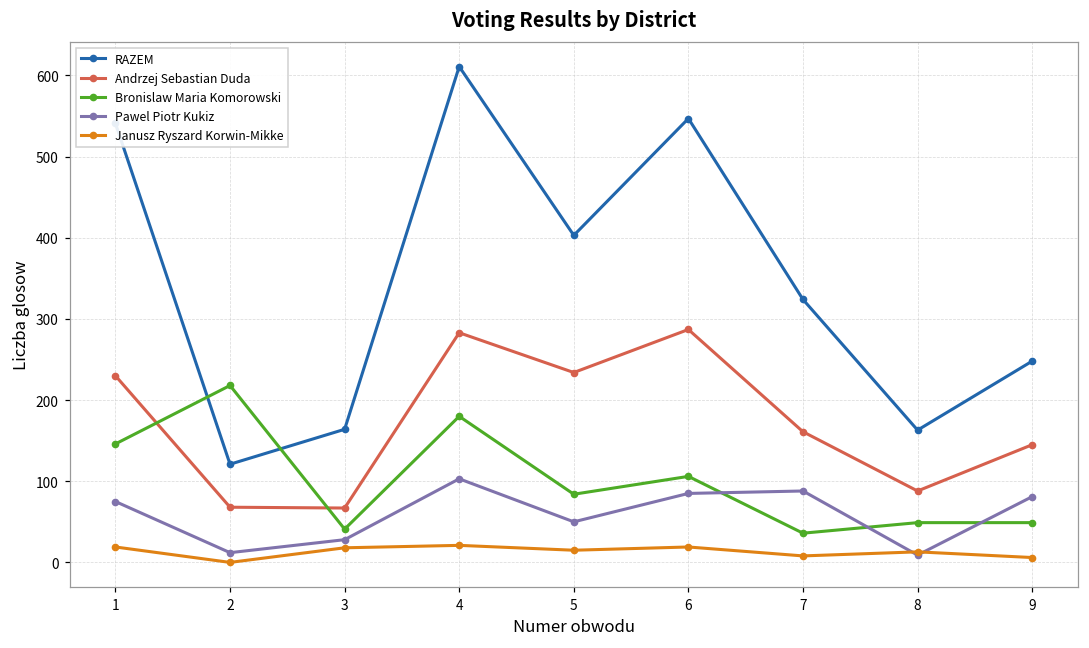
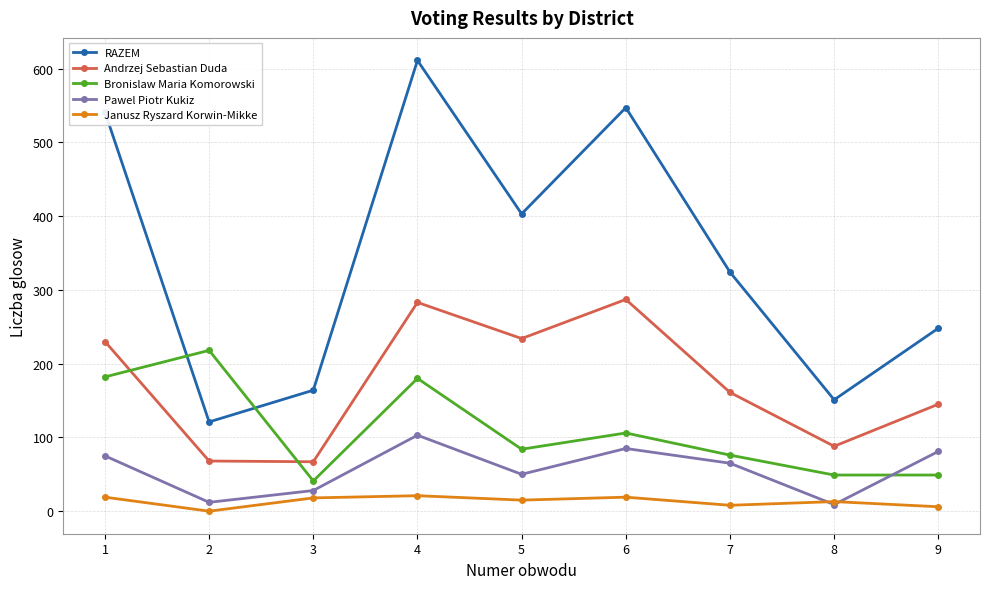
  {
    "RAZEM": {
      "2": 120,
      "3": 160,
      "4": 610,
      "5": 400,
      "6": 550,
      "7": 320,
-     "8": 160,
+     "8": 150,
      "9": 250
    },
    "Andrzej Sebastian Duda": {
      "1": 230,
      "2": 70,
      "3": 70,
      "4": 280,
      "5": 230,
      "6": 290,
      "7": 160,
      "8": 90,
      "9": 150
    },
    "Bronislaw Maria Komorowski": {
-     "1": 150,
+     "1": 180,
      "2": 220,
      "3": 40,
      "4": 180,
      "5": 80,
      "6": 110,
-     "7": 40,
+     "7": 80,
      "8": 50,
      "9": 50
    },
    "Pawel Piotr Kukiz": {
      "1": 80,
      "2": 10,
      "3": 30,
      "4": 100,
      "5": 50,
      "6": 90,
-     "7": 90,
+     "7": 70,
      "8": 10,
      "9": 80
    },
    "Janusz Ryszard Korwin-Mikke": {
      "1": 20,
      "2": 0,
      "3": 20,
      "4": 20,
      "5": 20,
      "6": 20,
      "7": 10,
      "8": 10,
      "9": 10
    }
  }
